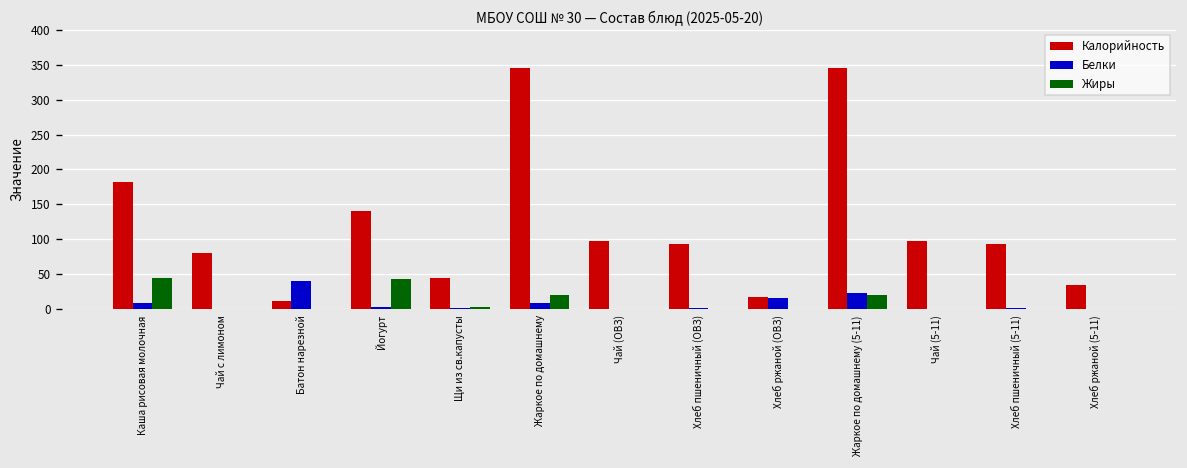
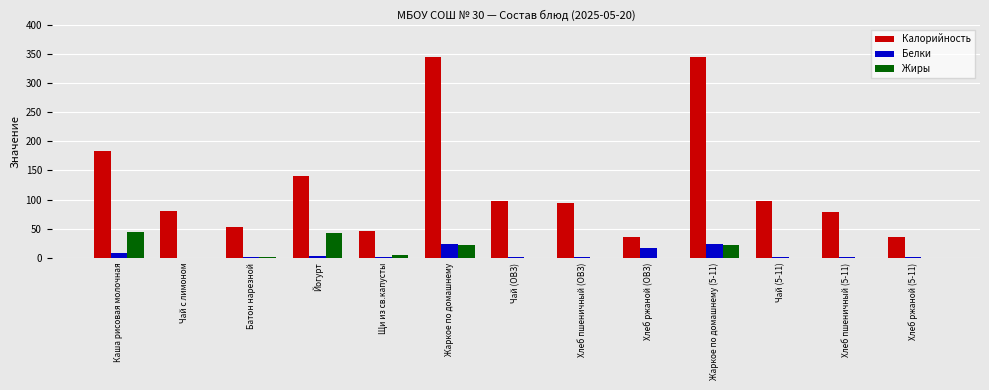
  {
    "Калорийность": {
      "Каша рисовая молочная": 180,
      "Чай с лимоном": 80,
-     "Батон нарезной": 10,
+     "Батон нарезной": 50,
      "Йогурт": 140,
      "Щи из св.капусты": 50,
      "Жаркое по домашнему": 340,
      "Чай (ОВЗ)": 100,
      "Хлеб пшеничный (ОВЗ)": 90,
-     "Хлеб ржаной (ОВЗ)": 20,
+     "Хлеб ржаной (ОВЗ)": 30,
      "Жаркое по домашнему (5-11)": 340,
      "Чай (5-11)": 100,
-     "Хлеб пшеничный (5-11)": 90,
+     "Хлеб пшеничный (5-11)": 80,
      "Хлеб ржаной (5-11)": 30
    },
    "Белки": {
      "Каша рисовая молочная": 10,
-     "Батон нарезной": 40,
-     "Жаркое по домашнему": 10,
+     "Батон нарезной": 0,
+     "Жаркое по домашнему": 20,
      "Хлеб ржаной (ОВЗ)": 20,
      "Жаркое по домашнему (5-11)": 20
    },
    "Жиры": {
      "Каша рисовая молочная": 50,
      "Чай с лимоном": 0,
      "Йогурт": 40,
      "Жаркое по домашнему": 20,
      "Хлеб ржаной (ОВЗ)": 0,
      "Жаркое по домашнему (5-11)": 20,
      "Хлеб ржаной (5-11)": 0
    }
  }
